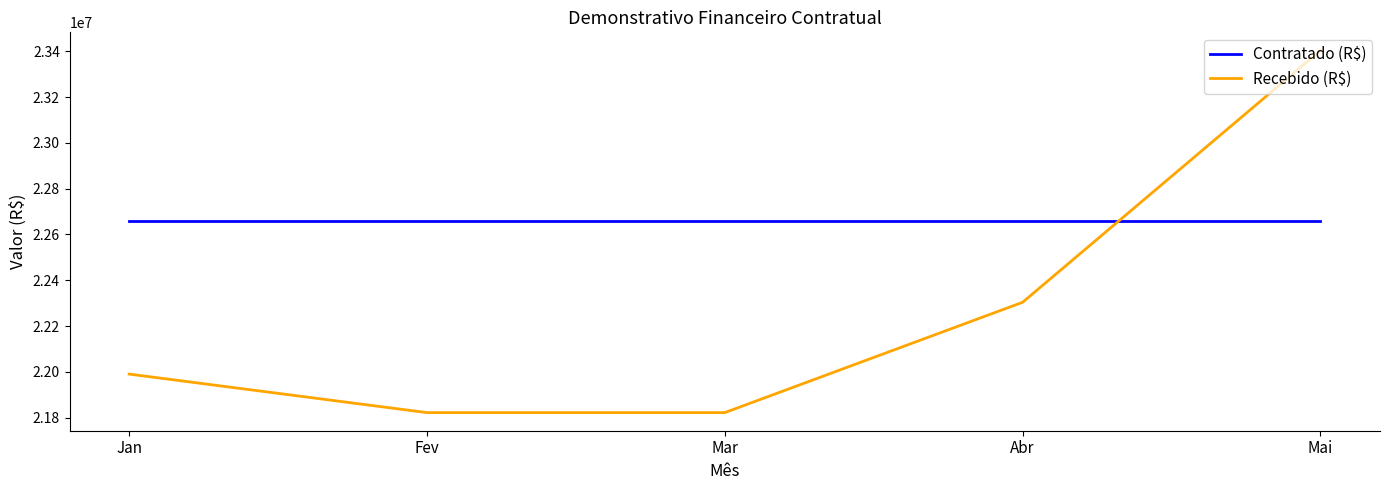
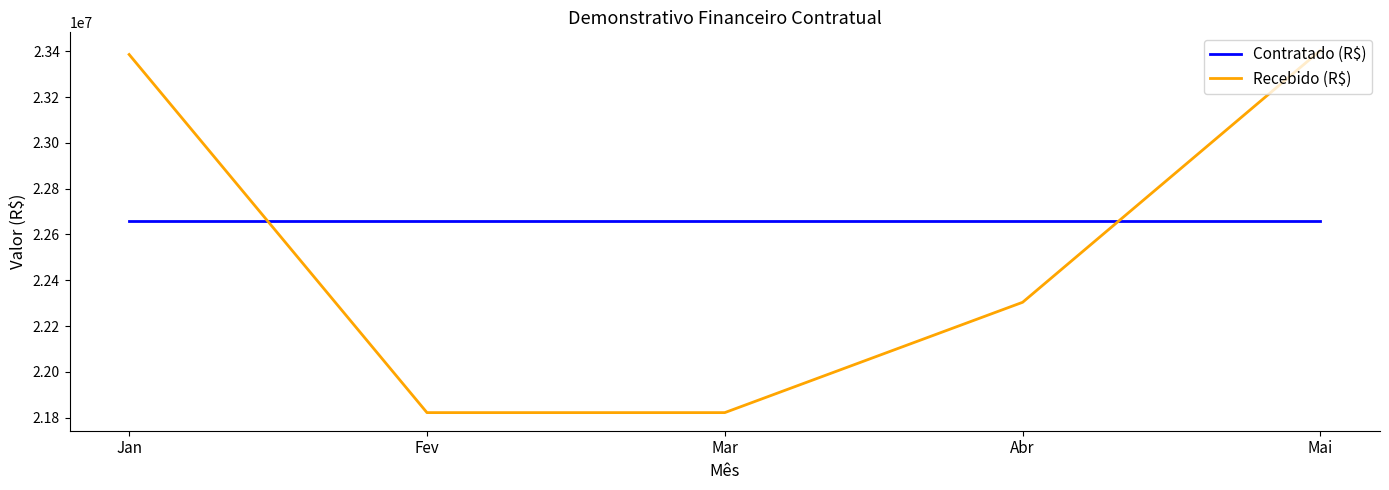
  {
    "Contratado (R$)": {
      "Jan": 22660000,
      "Fev": 22660000,
      "Mar": 22660000,
      "Abr": 22660000,
      "Mai": 22660000
    },
    "Recebido (R$)": {
-     "Jan": 21990000,
+     "Jan": 23390000,
      "Fev": 21820000,
      "Mar": 21820000,
      "Abr": 22300000
    }
  }
